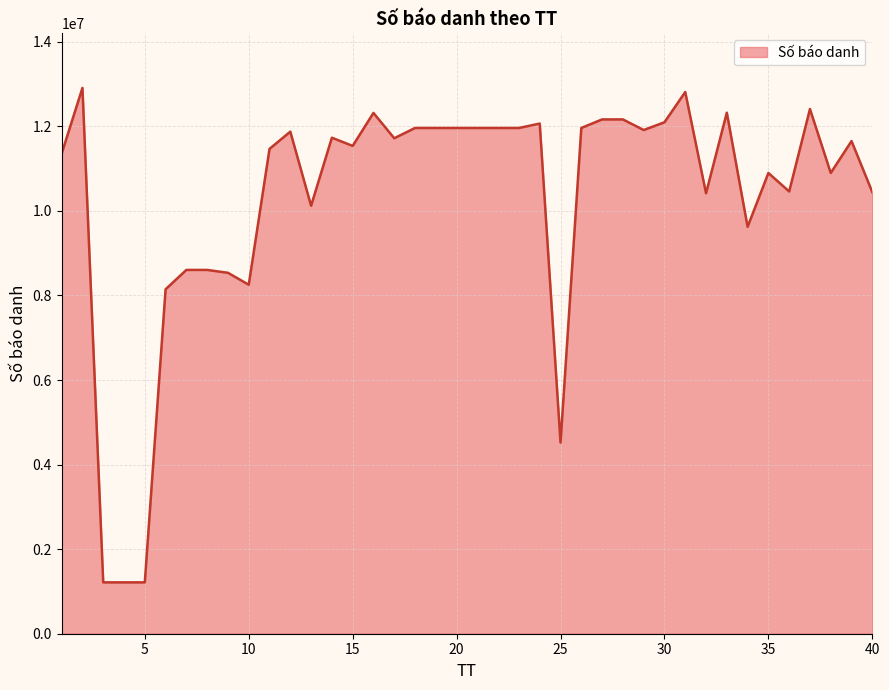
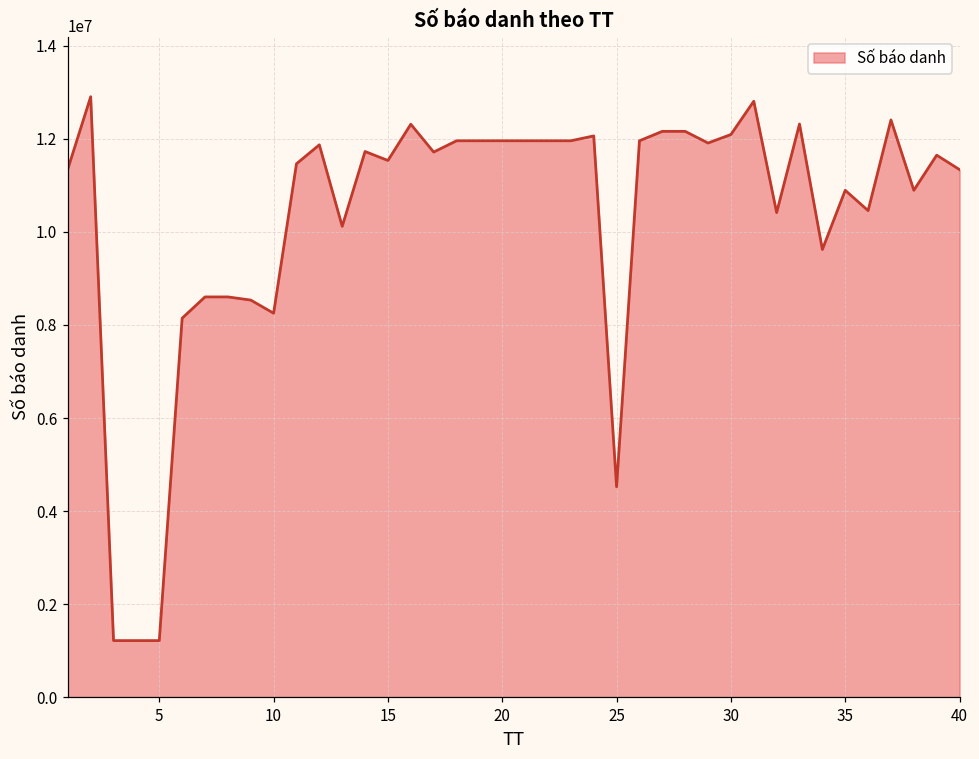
  {
    "5": 1200000,
    "10": 8300000,
    "15": 11500000,
    "20": 12000000,
    "25": 4500000,
    "30": 12100000,
    "35": 10900000,
-   "40": 10400000
+   "40": 11300000
  }
